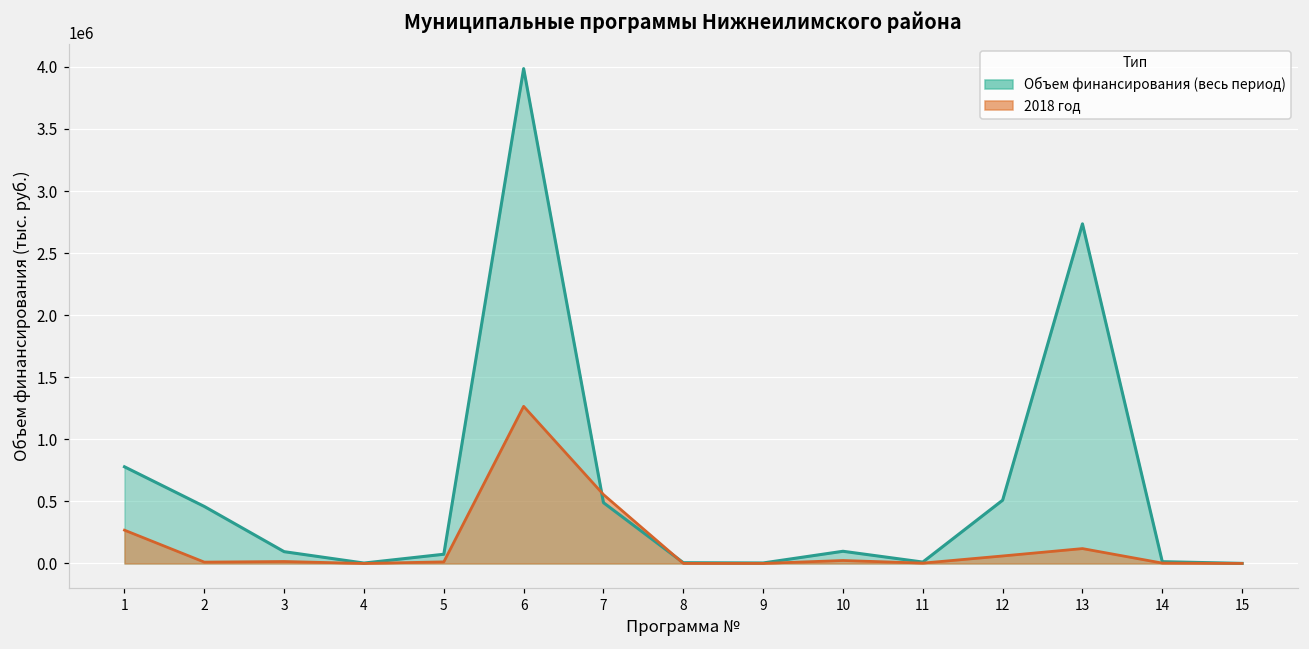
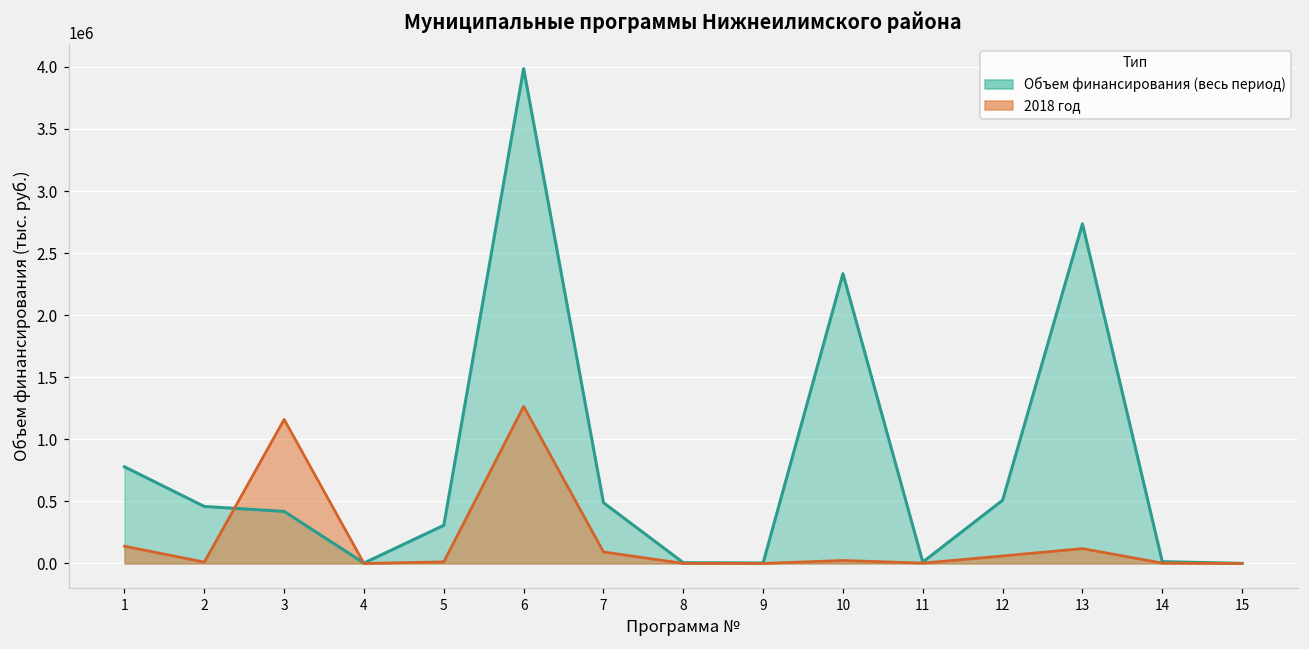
  {
    "Объем финансирования (весь период)": {
      "1": 780000,
      "2": 460000,
-     "3": 90000,
-     "5": 70000,
+     "3": 420000,
+     "5": 310000,
      "6": 3990000,
      "7": 490000,
-     "10": 100000,
+     "10": 2330000,
      "12": 510000,
      "13": 2740000
    },
    "2018 год": {
-     "1": 270000,
+     "1": 140000,
      "2": 10000,
-     "3": 20000,
+     "3": 1160000,
      "5": 10000,
      "6": 1270000,
-     "7": 550000,
+     "7": 90000,
      "10": 20000,
      "12": 60000,
      "13": 120000
    }
  }
